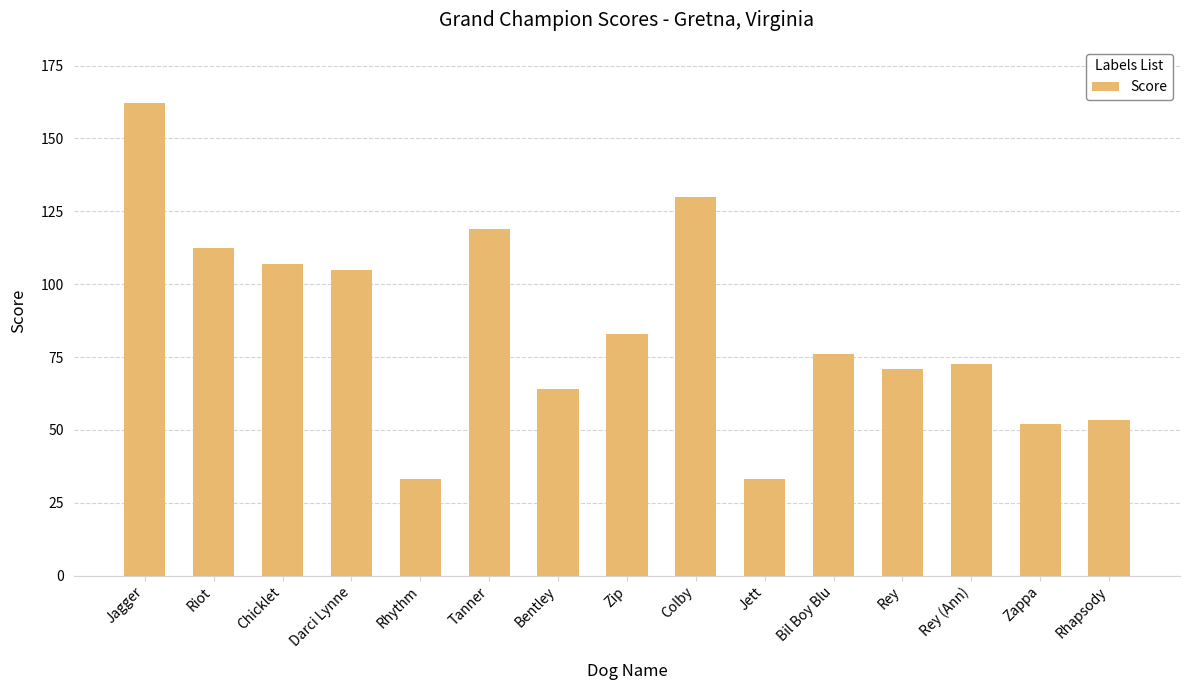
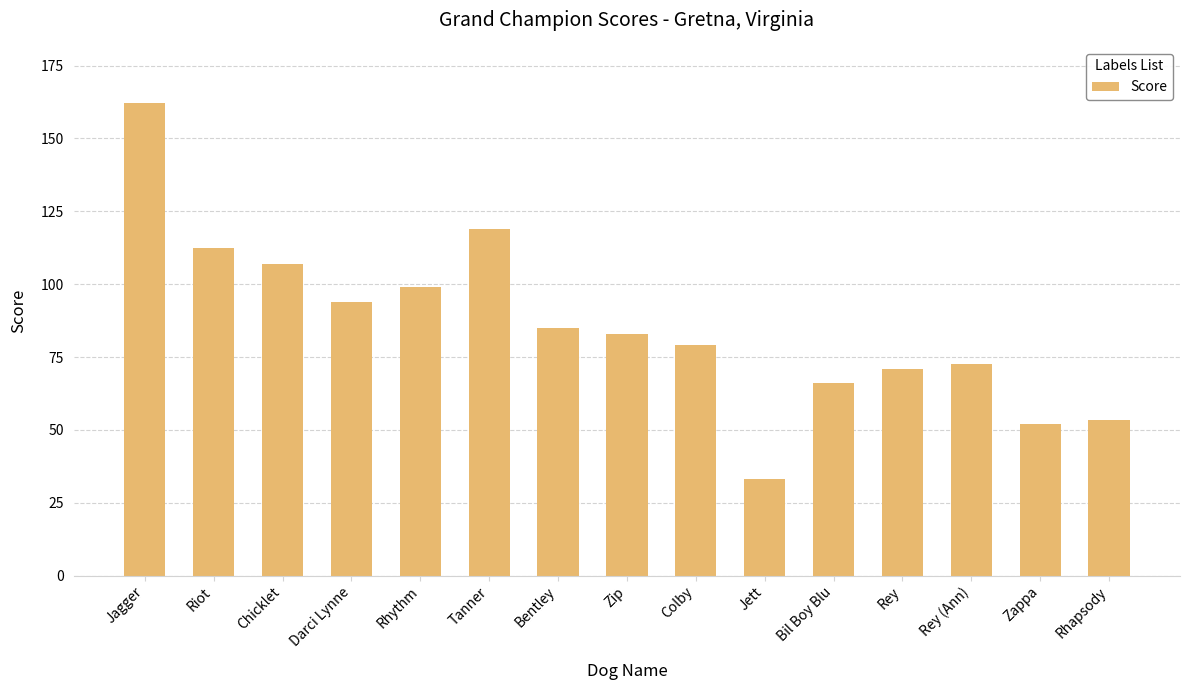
  {
    "Jagger": 162,
    "Riot": 113,
    "Chicklet": 107,
-   "Darci Lynne": 105,
-   "Rhythm": 33,
+   "Darci Lynne": 94,
+   "Rhythm": 99,
    "Tanner": 119,
-   "Bentley": 64,
+   "Bentley": 85,
    "Zip": 83,
-   "Colby": 130,
+   "Colby": 79,
    "Jett": 33,
-   "Bil Boy Blu": 76,
+   "Bil Boy Blu": 66,
    "Rey": 71,
    "Rey (Ann)": 73,
    "Zappa": 52,
    "Rhapsody": 54
  }
